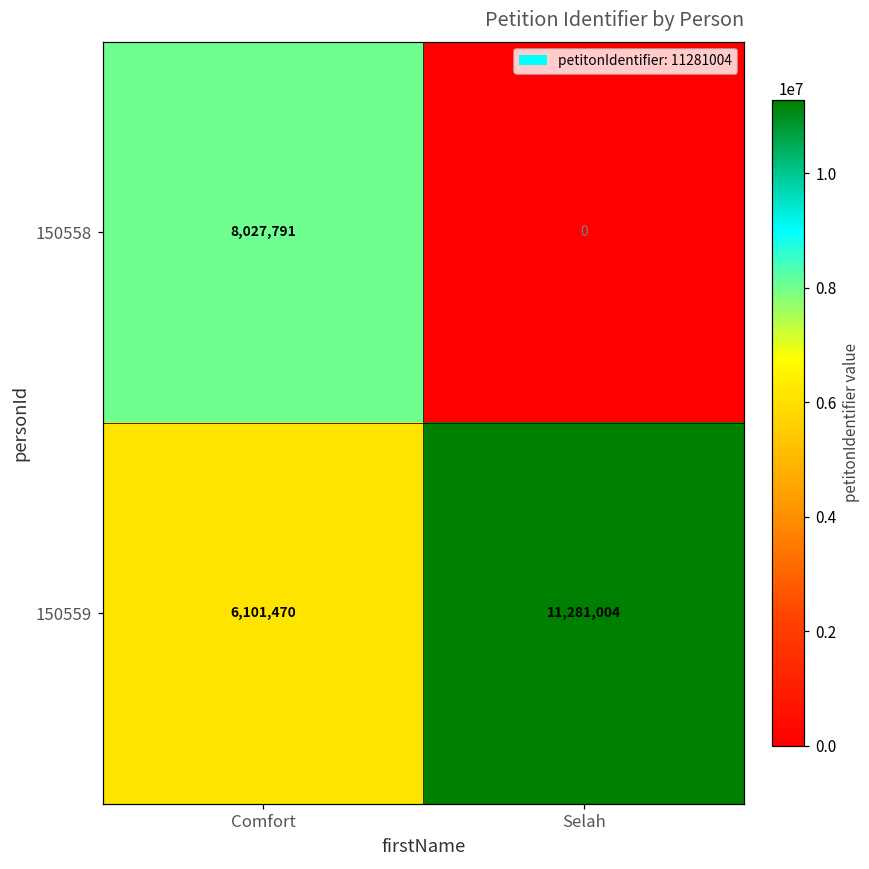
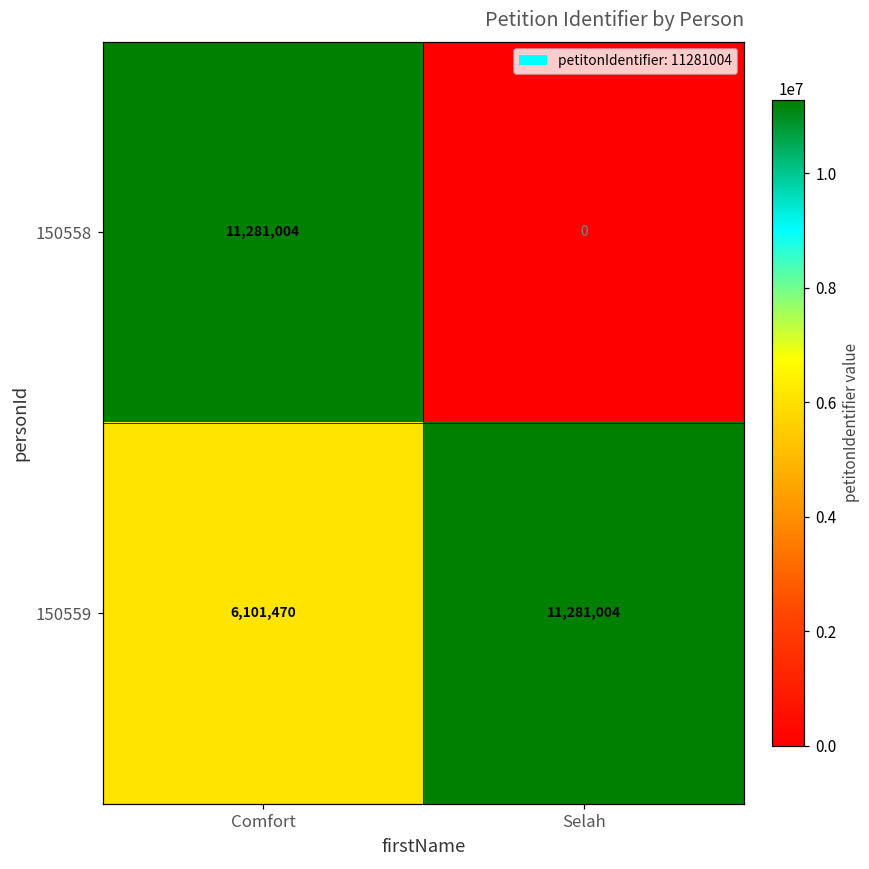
  {
    "150558": {
-     "Comfort": "8,027,791",
+     "Comfort": "11,281,004",
      "Selah": "0"
    },
    "150559": {
      "Comfort": "6,101,470",
      "Selah": "11,281,004"
    }
  }
